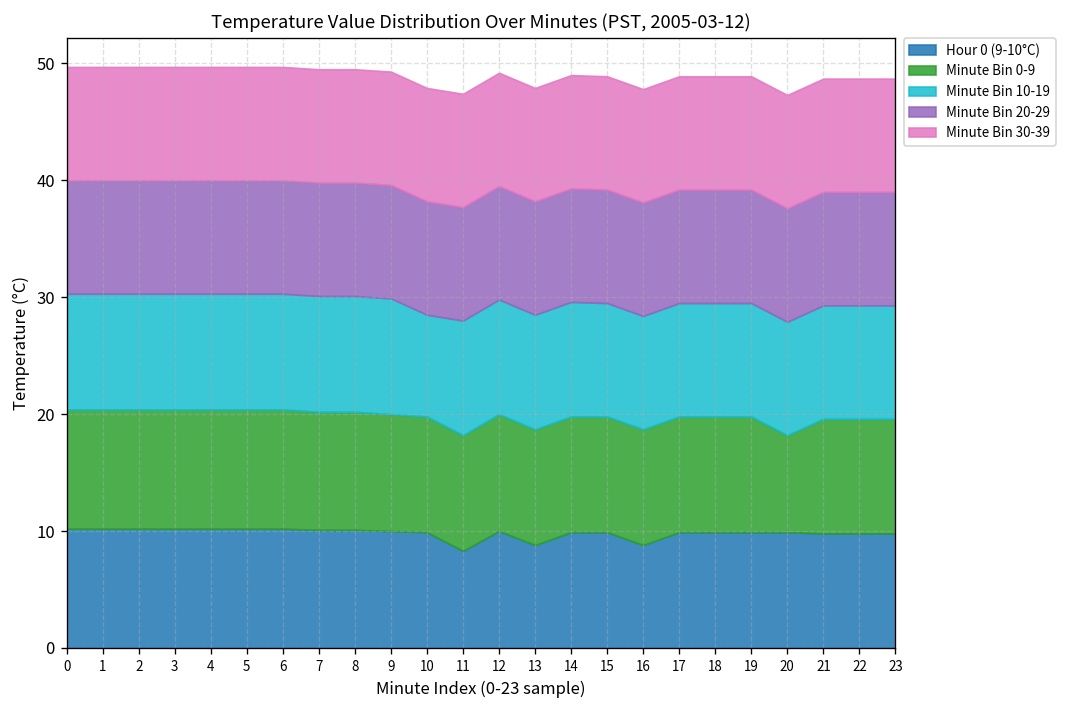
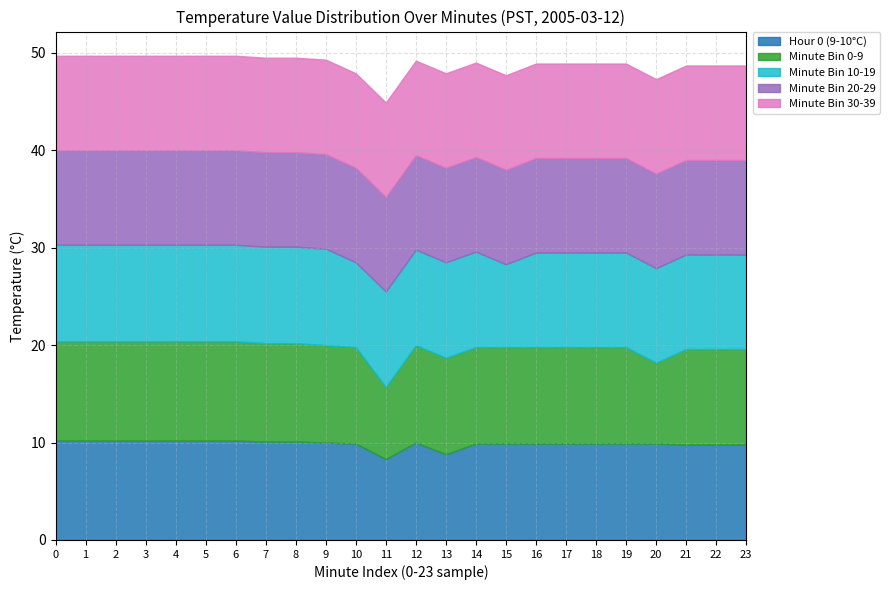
  {
    "Hour 0 (9-10°C)": {
      "0": 10,
      "1": 10,
      "2": 10,
      "3": 10,
      "4": 10,
      "5": 10,
      "6": 10,
      "7": 10,
      "8": 10,
      "9": 10,
      "10": 10,
      "11": 8,
      "12": 10,
      "13": 9,
      "14": 10,
      "15": 10,
-     "16": 9,
+     "16": 10,
      "17": 10,
      "18": 10,
      "19": 10,
      "20": 10,
      "21": 10,
      "22": 10,
      "23": 10
    },
    "Minute Bin 0-9": {
      "0": 10,
      "1": 10,
      "2": 10,
      "3": 10,
      "4": 10,
      "5": 10,
      "6": 10,
      "7": 10,
      "8": 10,
      "9": 10,
      "10": 10,
-     "11": 10,
+     "11": 7,
      "12": 10,
      "13": 10,
      "14": 10,
      "15": 10,
      "16": 10,
      "17": 10,
      "18": 10,
      "19": 10,
      "20": 8,
      "21": 10,
      "22": 10,
      "23": 10
    },
    "Minute Bin 10-19": {
      "0": 10,
      "1": 10,
      "2": 10,
      "3": 10,
      "4": 10,
      "5": 10,
      "6": 10,
      "7": 10,
      "8": 10,
      "9": 10,
      "10": 9,
      "11": 10,
      "12": 10,
      "13": 10,
      "14": 10,
-     "15": 10,
+     "15": 9,
      "16": 10,
      "17": 10,
      "18": 10,
      "19": 10,
      "20": 10,
      "21": 10,
      "22": 10,
      "23": 10
    },
    "Minute Bin 20-29": {
      "0": 10,
      "1": 10,
      "2": 10,
      "3": 10,
      "4": 10,
      "5": 10,
      "6": 10,
      "7": 10,
      "8": 10,
      "9": 10,
      "10": 10,
      "11": 10,
      "12": 10,
      "13": 10,
      "14": 10,
      "15": 10,
      "16": 10,
      "17": 10,
      "18": 10,
      "19": 10,
      "20": 10,
      "21": 10,
      "22": 10,
      "23": 10
    },
    "Minute Bin 30-39": {
      "0": 10,
      "1": 10,
      "2": 10,
      "3": 10,
      "4": 10,
      "5": 10,
      "6": 10,
      "7": 10,
      "8": 10,
      "9": 10,
      "10": 10,
      "11": 10,
      "12": 10,
      "13": 10,
      "14": 10,
      "15": 10,
      "16": 10,
      "17": 10,
      "18": 10,
      "19": 10,
      "20": 10,
      "21": 10,
      "22": 10,
      "23": 10
    }
  }
